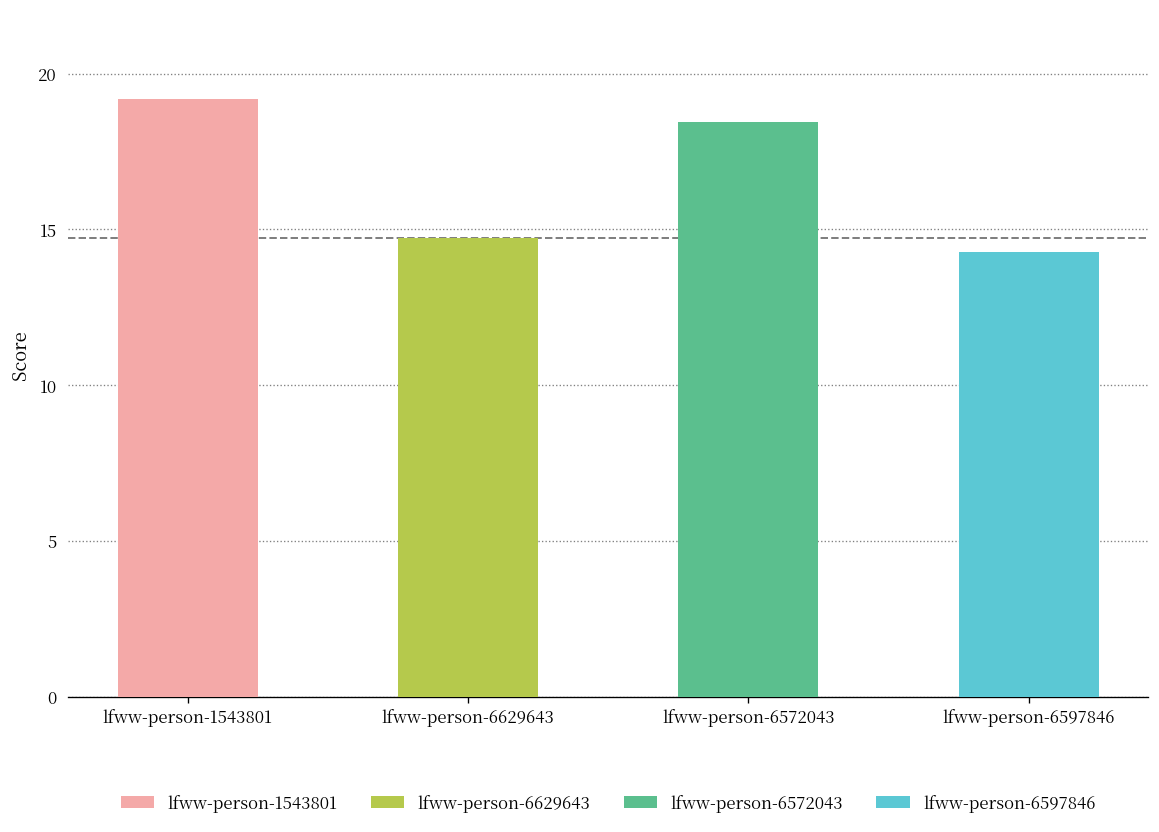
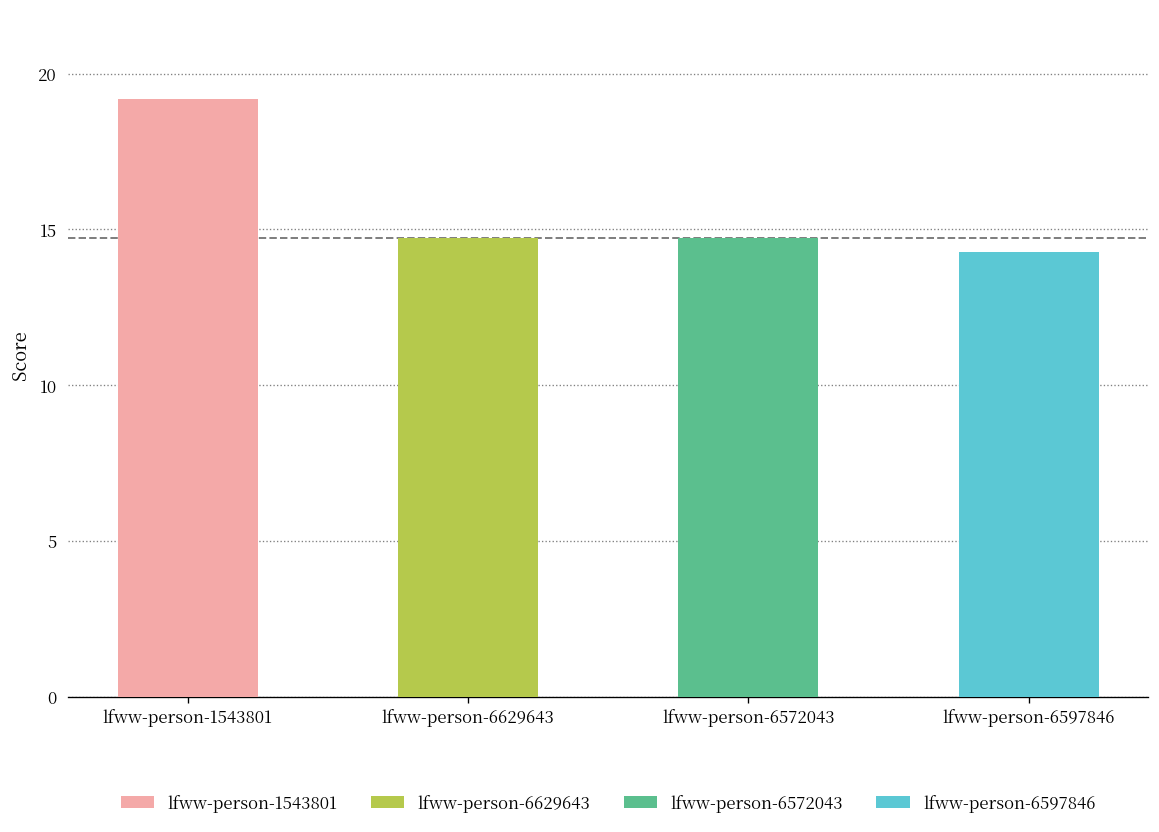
  {
    "lfww-person-1543801": 19.2,
    "lfww-person-6629643": 14.7,
-   "lfww-person-6572043": 18.4,
+   "lfww-person-6572043": 14.7,
    "lfww-person-6597846": 14.3
  }
